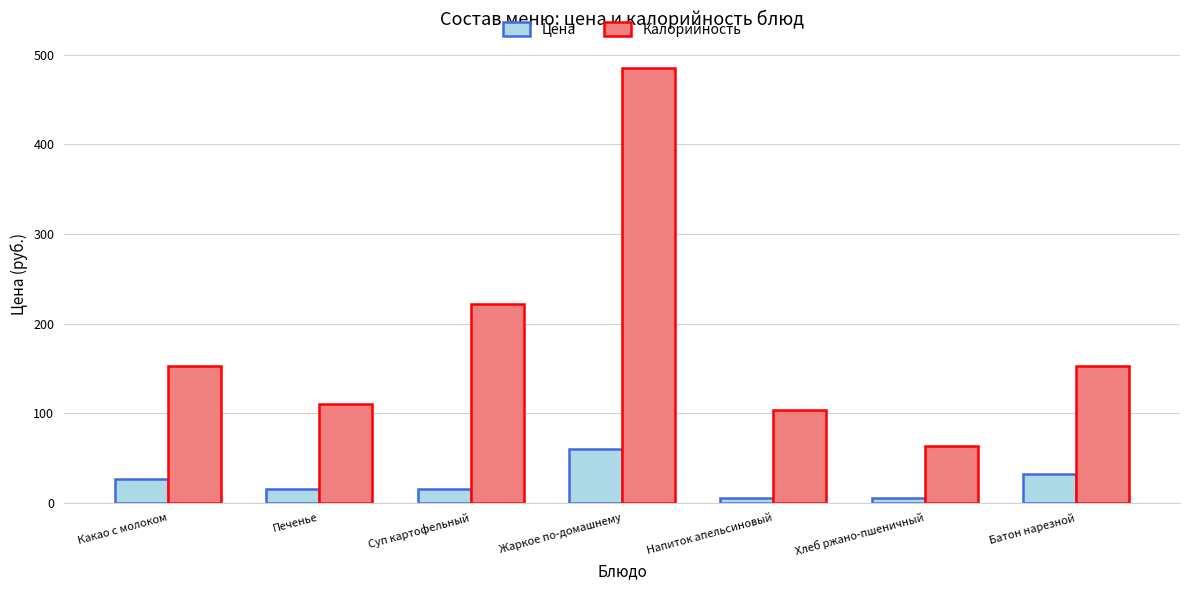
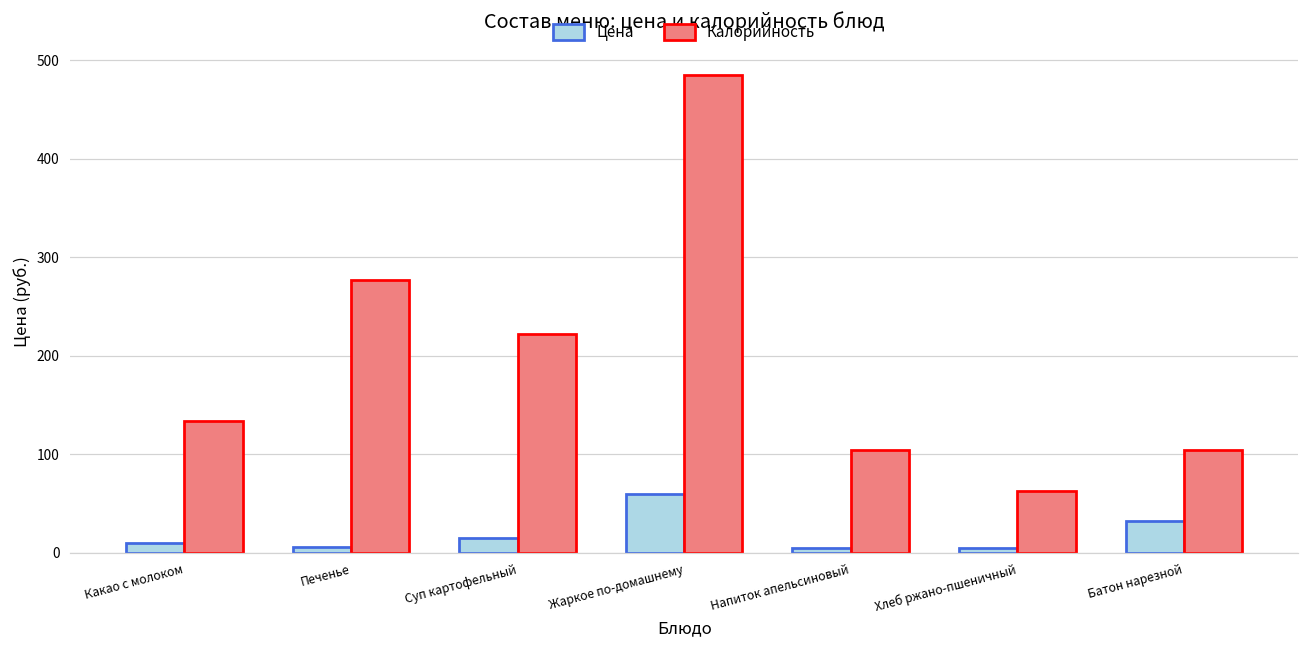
  {
    "Цена": {
-     "Какао с молоком": 30,
-     "Печенье": 20,
+     "Какао с молоком": 10,
+     "Печенье": 10,
      "Суп картофельный": 20,
      "Жаркое по-домашнему": 60,
      "Напиток апельсиновый": 10,
      "Хлеб ржано-пшеничный": 10,
      "Батон нарезной": 30
    },
    "Калорийность": {
-     "Какао с молоком": 150,
-     "Печенье": 110,
+     "Какао с молоком": 130,
+     "Печенье": 280,
      "Суп картофельный": 220,
      "Жаркое по-домашнему": 490,
      "Напиток апельсиновый": 100,
      "Хлеб ржано-пшеничный": 60,
-     "Батон нарезной": 150
+     "Батон нарезной": 100
    }
  }
